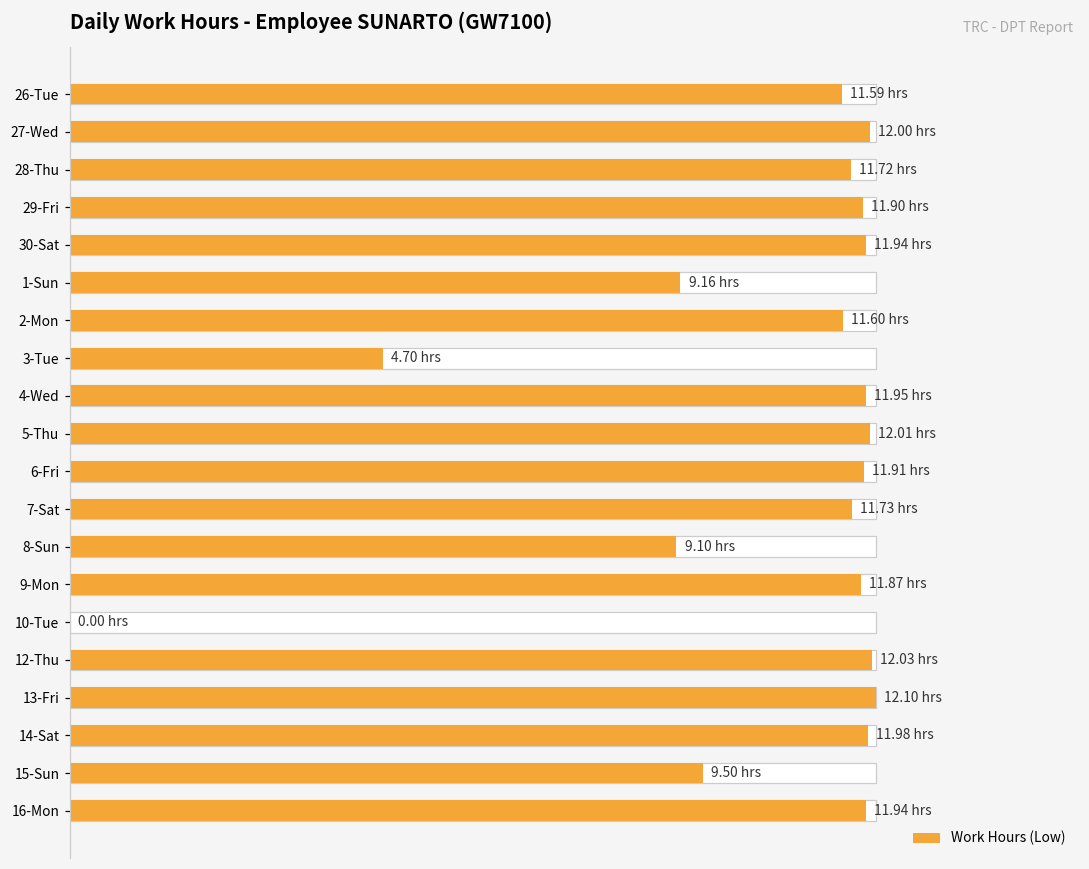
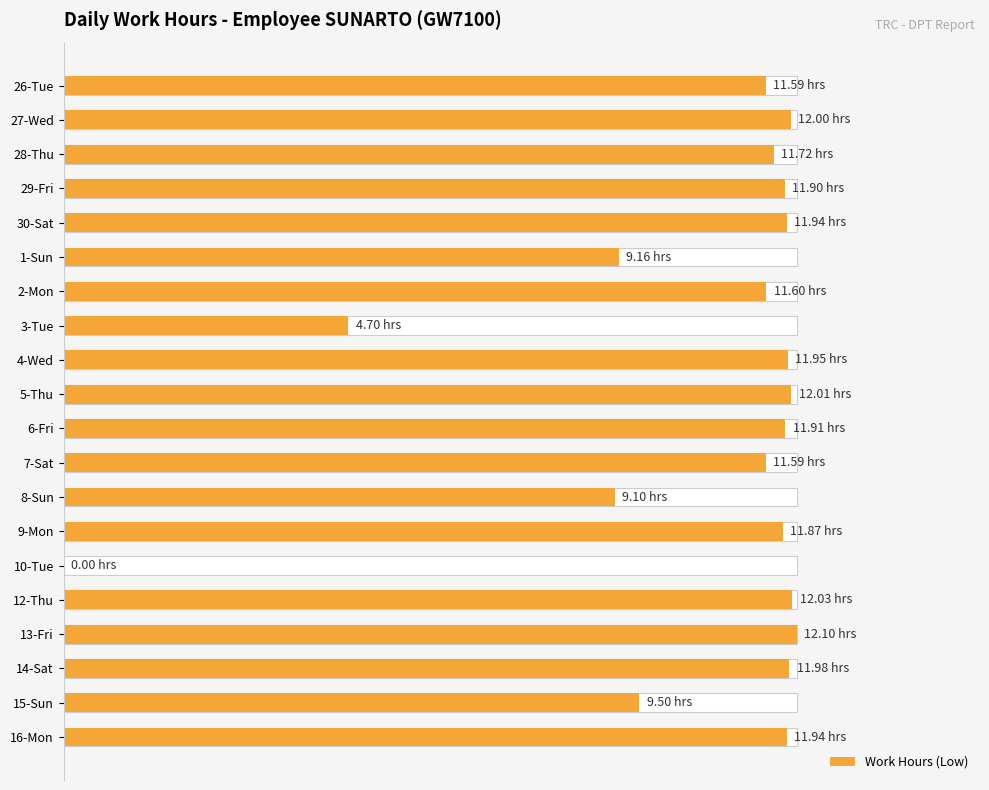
  {
    "Work Hours (Low)": {
-     "7-Sat": 11.73,
+     "7-Sat": 11.59,
      "10-Tue": 0.00
    }
  }
